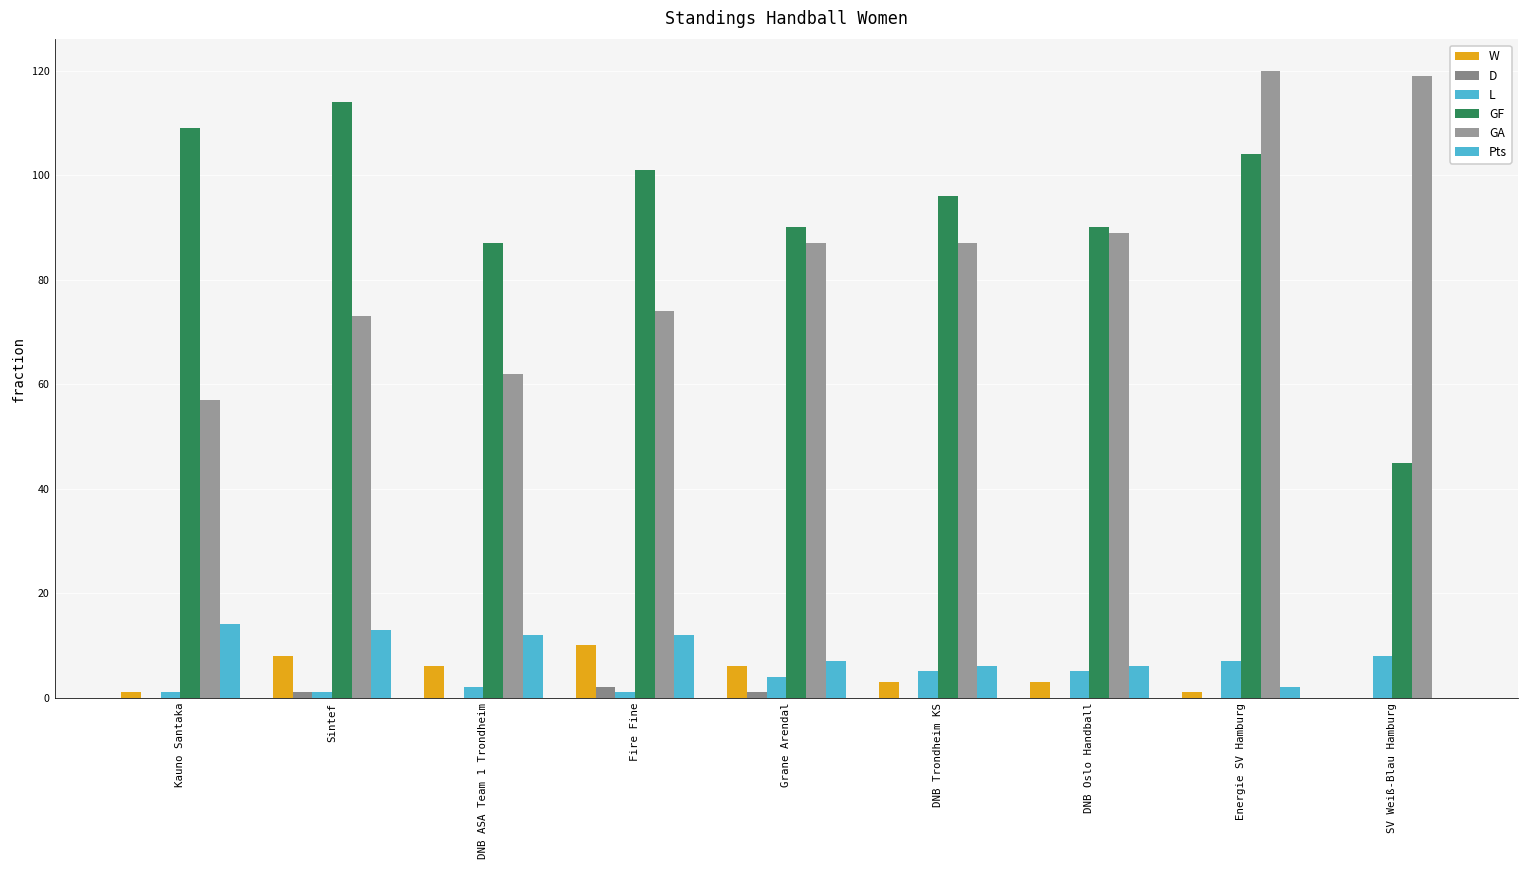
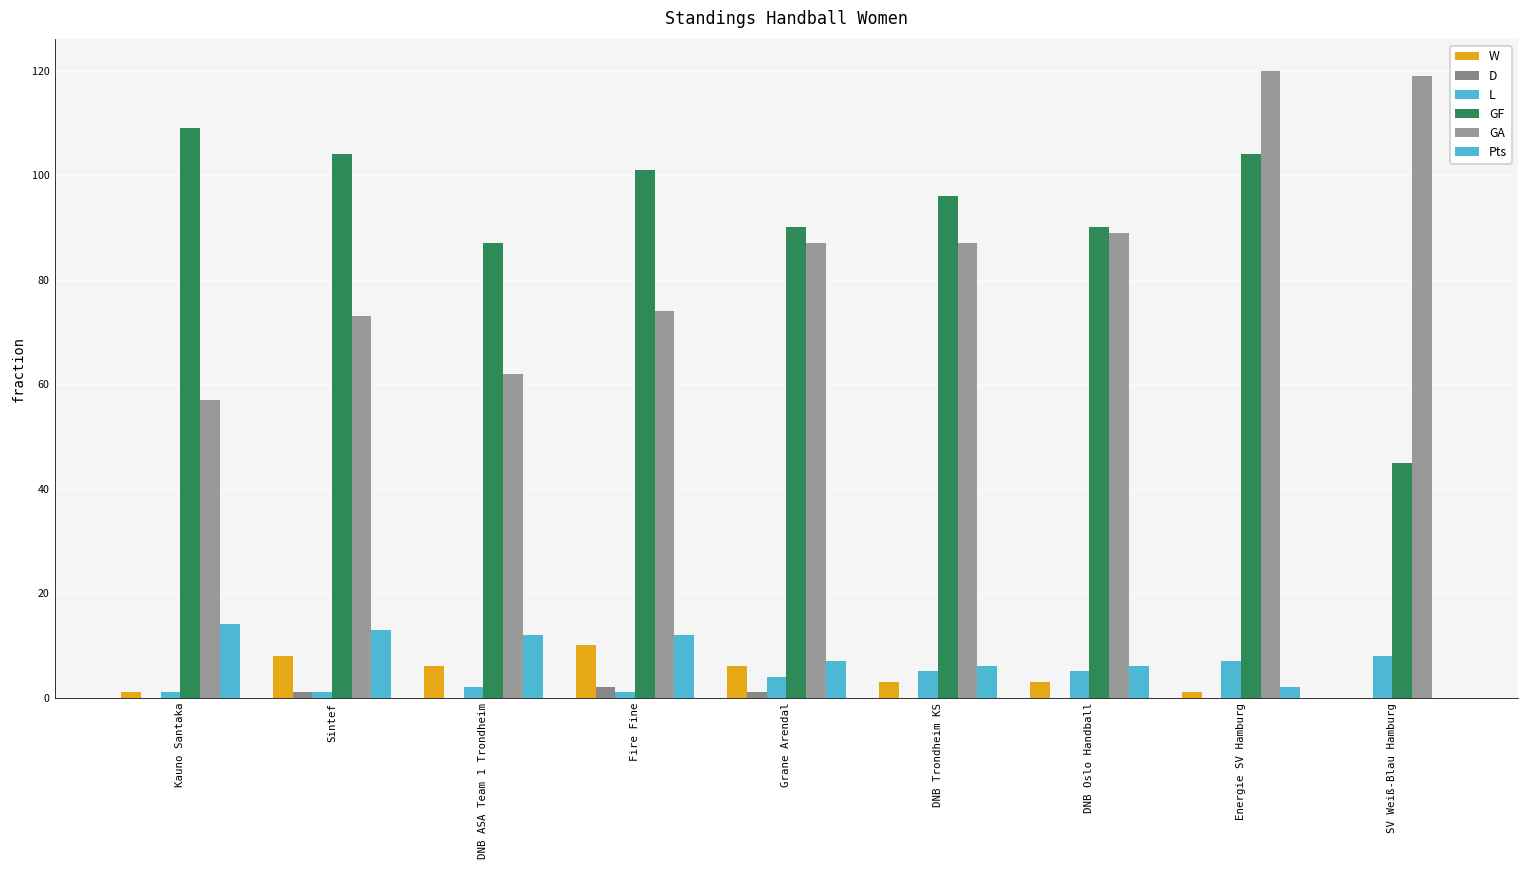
  {
    "W": {
      "Kauno Santaka": 1,
      "Sintef": 8,
      "DNB ASA Team 1 Trondheim": 6,
      "Fire Fine": 10,
      "Grane Arendal": 6,
      "DNB Trondheim KS": 3,
      "DNB Oslo Handball": 3,
      "Energie SV Hamburg": 1,
      "SV Weiß-Blau Hamburg": 0
    },
    "GF": {
      "Kauno Santaka": 109,
-     "Sintef": 114,
+     "Sintef": 104,
      "DNB ASA Team 1 Trondheim": 87,
      "Fire Fine": 101,
      "Grane Arendal": 90,
      "DNB Trondheim KS": 96,
      "DNB Oslo Handball": 90,
      "Energie SV Hamburg": 104,
      "SV Weiß-Blau Hamburg": 45
    }
  }
